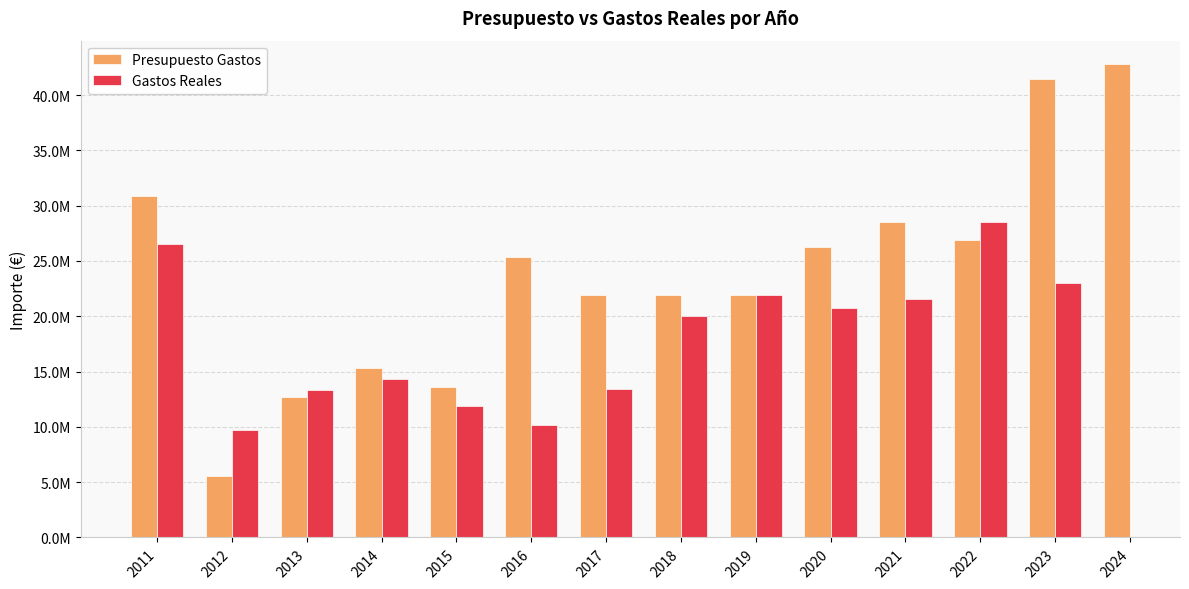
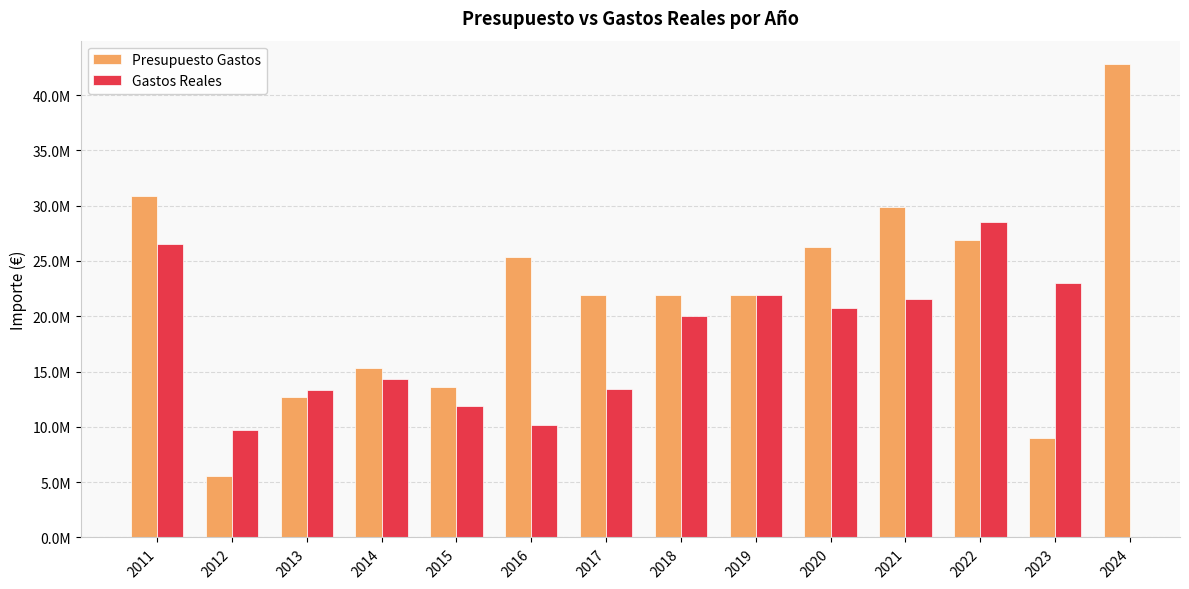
  {
    "Presupuesto Gastos": {
      "2011": 30800000,
      "2012": 5600000,
      "2013": 12700000,
      "2014": 15300000,
      "2015": 13600000,
      "2016": 25300000,
      "2017": 21900000,
      "2018": 21900000,
      "2019": 21900000,
      "2020": 26200000,
-     "2021": 28500000,
+     "2021": 29900000,
      "2022": 26900000,
-     "2023": 41500000,
+     "2023": 9000000,
      "2024": 42800000
    }
  }
